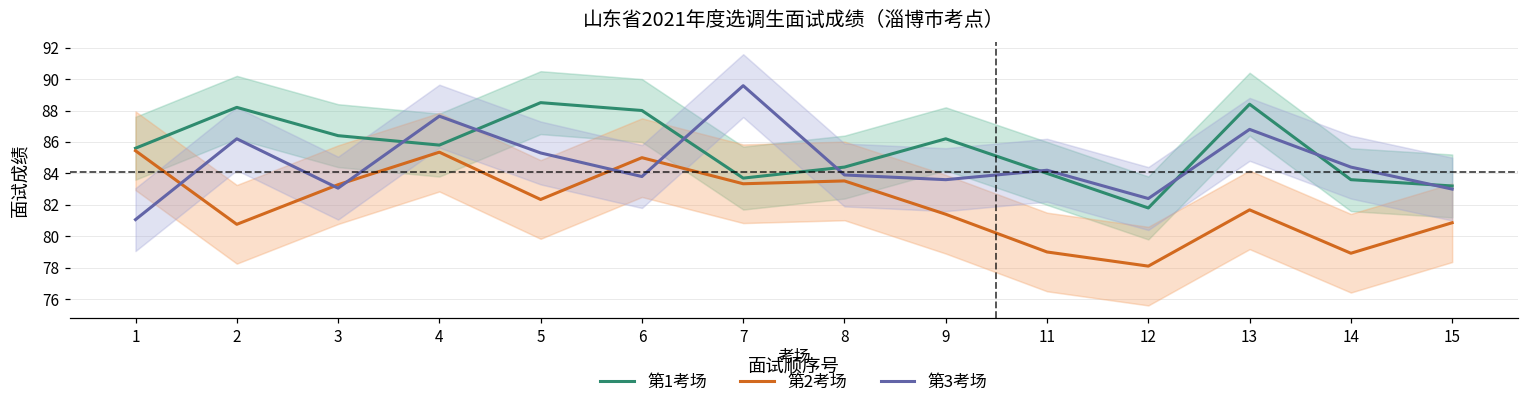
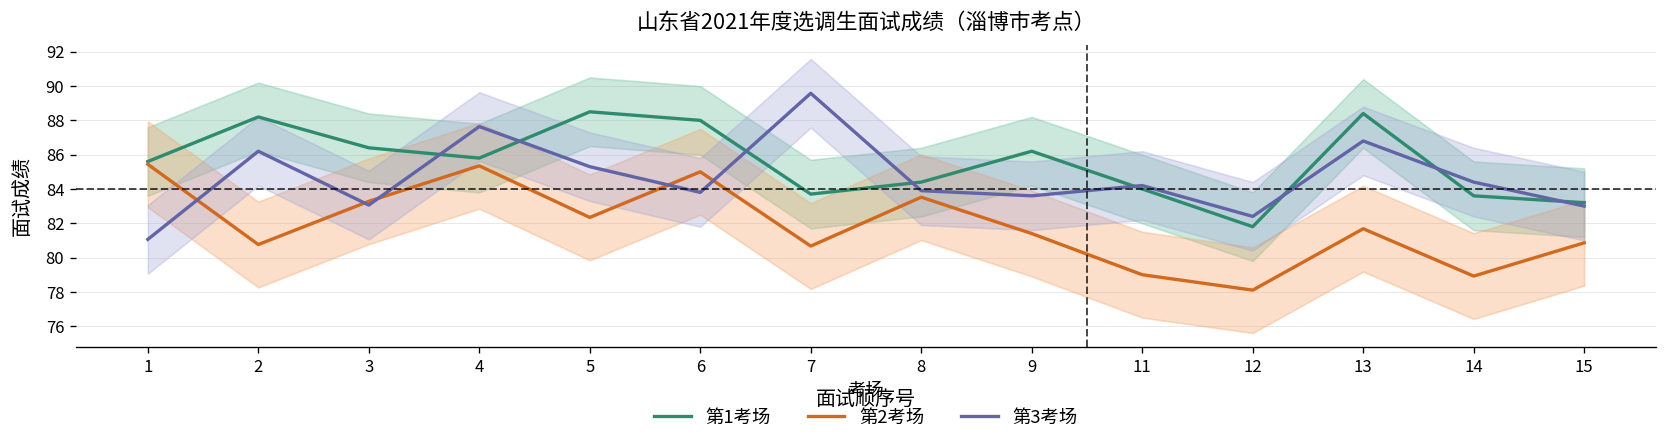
  {
    "第1考场": {
      "3": 86.4,
      "4": 85.8,
      "5": 88.5,
      "6": 88.0,
      "7": 83.7,
      "8": 84.4,
      "9": 86.2,
      "11": 84.0,
      "12": 81.8,
      "13": 88.4,
      "14": 83.6
    },
    "第2考场": {
      "2": 80.8,
      "3": 83.3,
      "4": 85.4,
      "5": 82.3,
      "6": 85.0,
-     "7": 83.3,
+     "7": 80.7,
      "8": 83.5,
      "9": 81.4,
      "11": 79.0,
      "12": 78.1,
      "13": 81.7,
      "14": 78.9,
      "15": 80.9
    },
    "第3考场": {
      "1": 81.1,
      "2": 86.2,
      "3": 83.1,
      "5": 85.3,
      "6": 83.8,
      "7": 89.6,
      "8": 83.9,
      "9": 83.6,
      "11": 84.2,
      "12": 82.4,
      "13": 86.8,
      "14": 84.4,
      "15": 83.0
    }
  }
